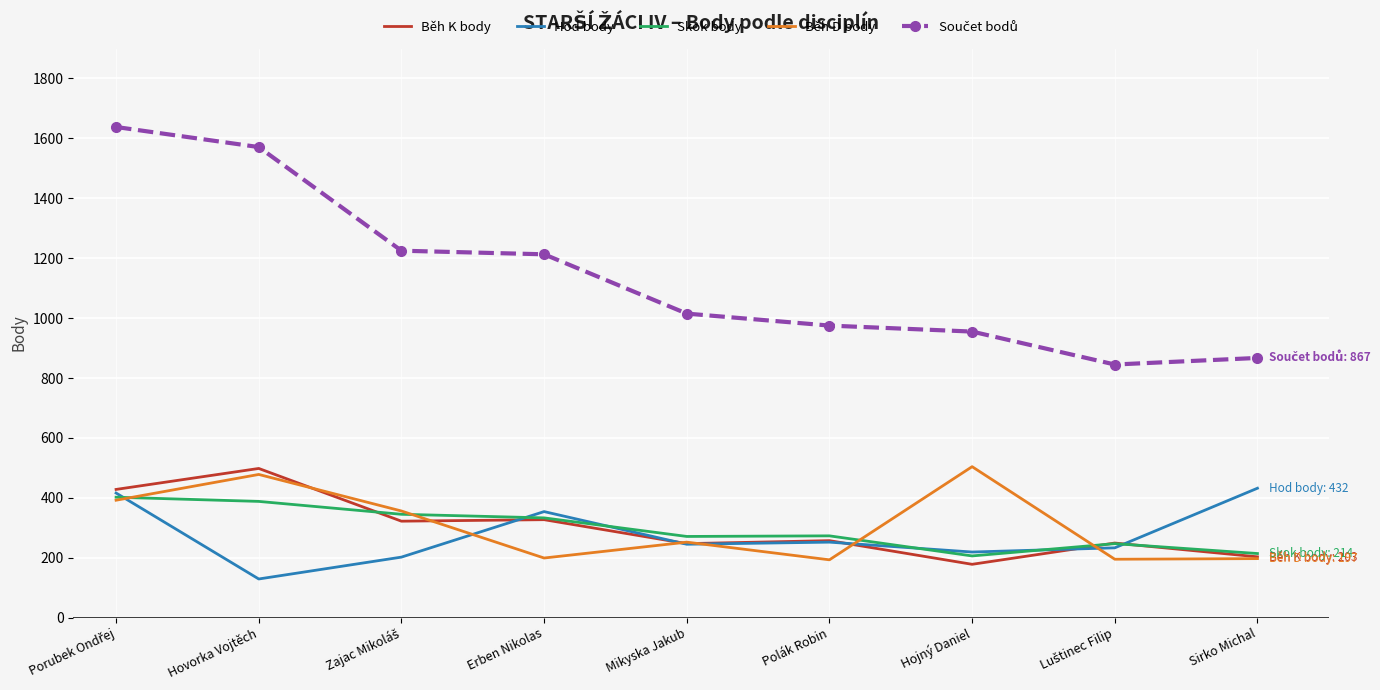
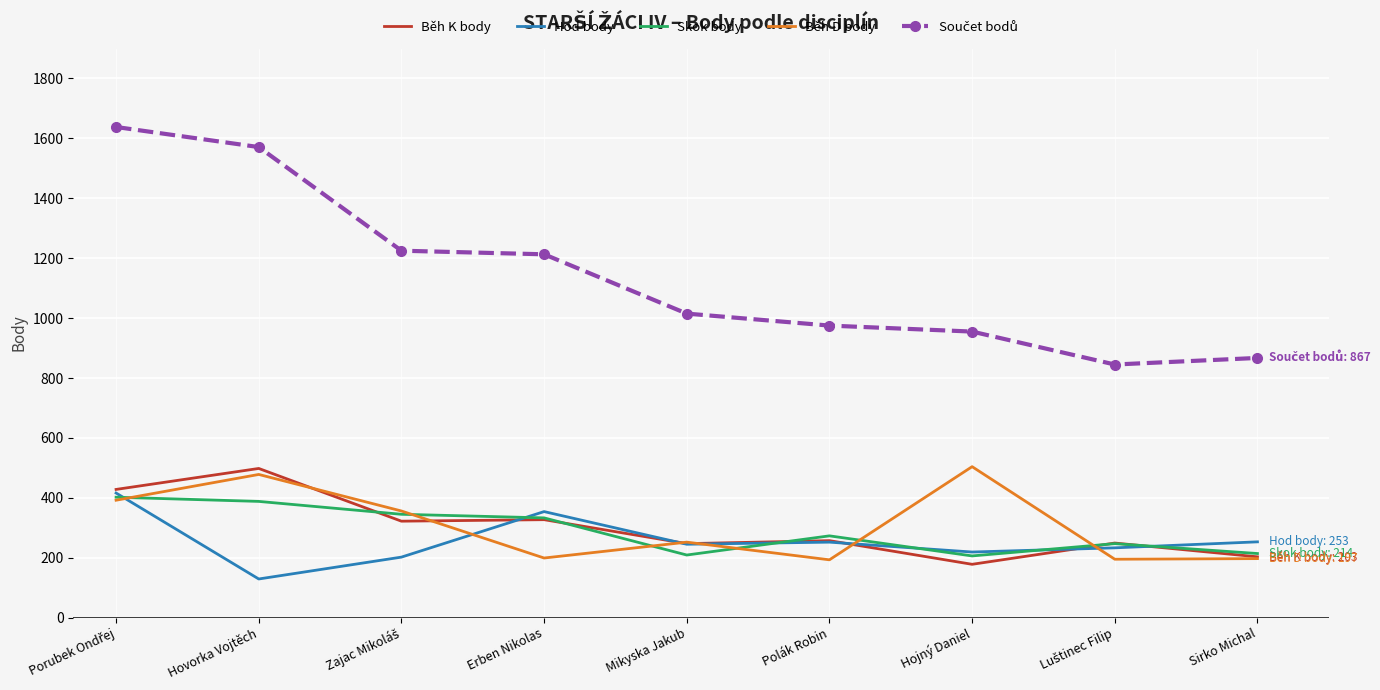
  {
    "Běh K body": {
      "Porubek Ondřej": 430,
      "Hovorka Vojtěch": 500,
      "Zajac Mikoláš": 320,
      "Hojný Daniel": 180
    },
    "Hod body": {
-     "Sirko Michal": 432
+     "Sirko Michal": 253
    },
    "Skok body": {
      "Porubek Ondřej": 400,
      "Hovorka Vojtěch": 390,
      "Zajac Mikoláš": 350,
-     "Mikyska Jakub": 270,
+     "Mikyska Jakub": 210,
      "Polák Robin": 270,
      "Hojný Daniel": 210
    },
    "Běh D body": {
      "Porubek Ondřej": 390,
      "Hovorka Vojtěch": 480,
      "Zajac Mikoláš": 360,
      "Erben Nikolas": 200,
      "Polák Robin": 190,
      "Hojný Daniel": 500,
      "Luštinec Filip": 200
    },
    "Součet bodů": {
      "Sirko Michal": 867
    }
  }
